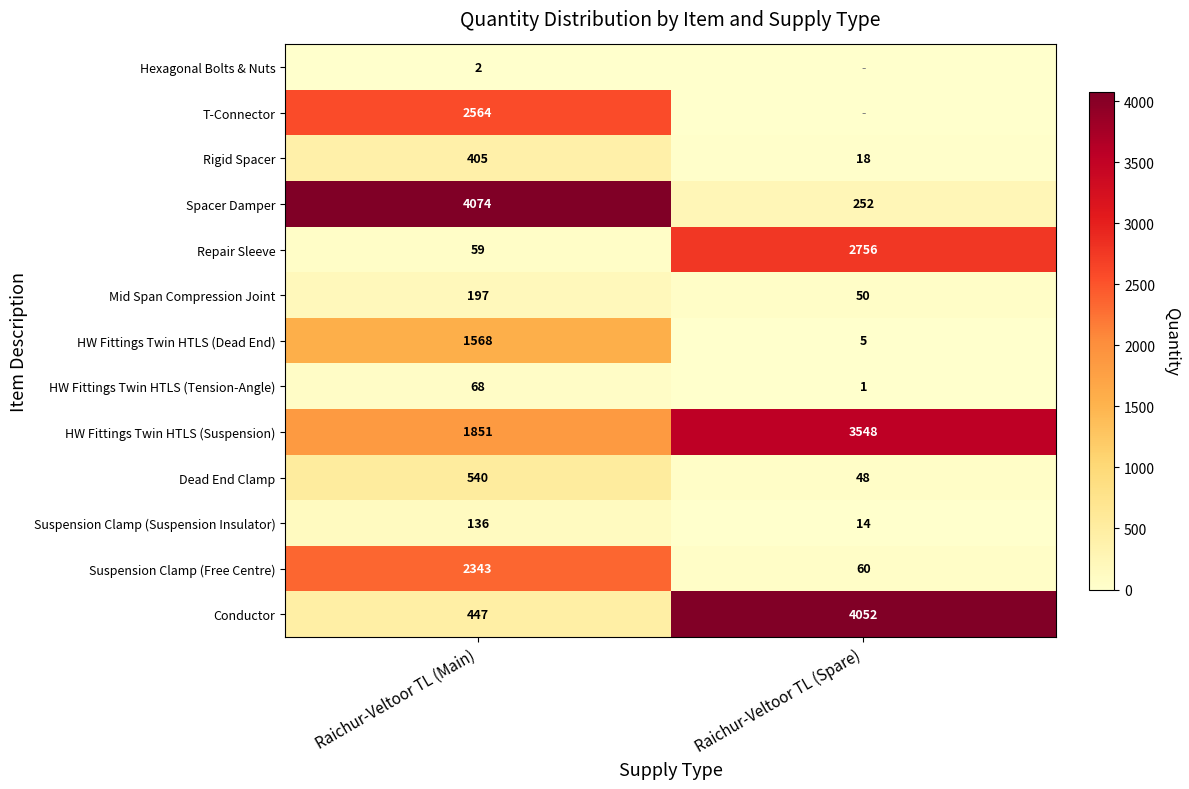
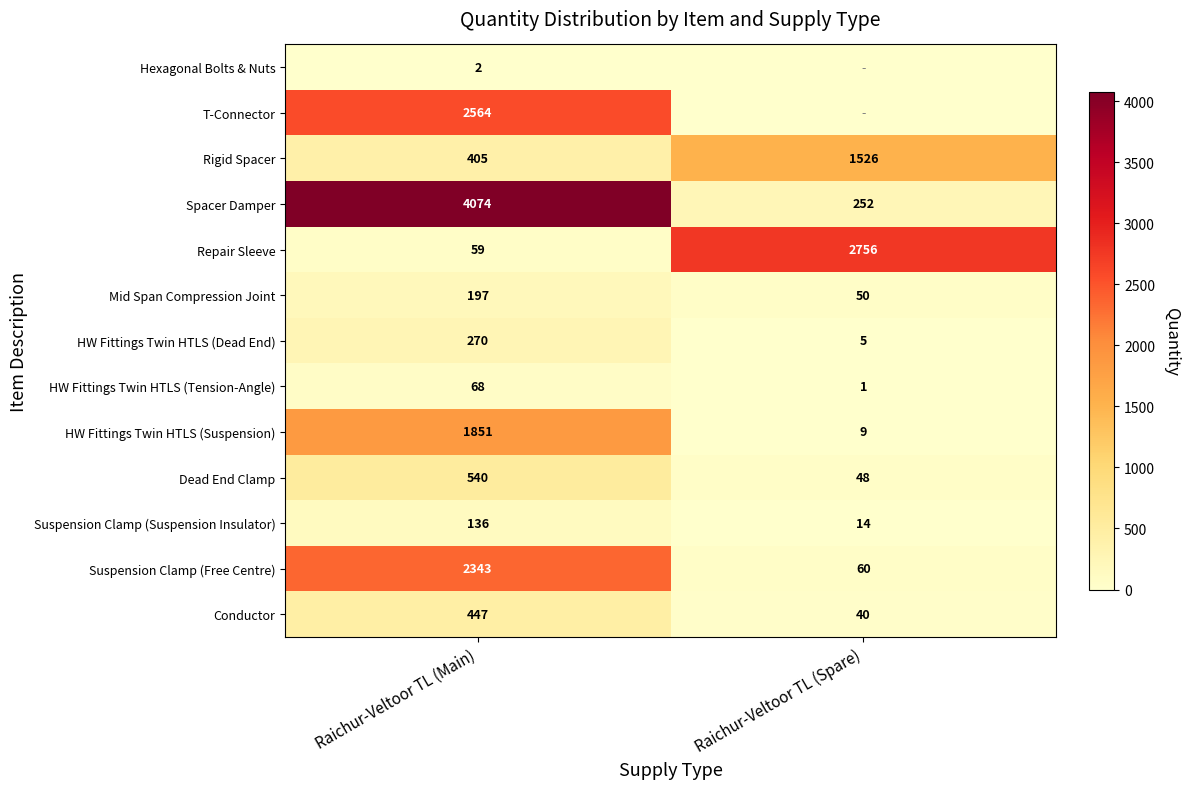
  {
    "Hexagonal Bolts & Nuts": {
      "Raichur-Veltoor TL (Main)": 2
    },
    "T-Connector": {
      "Raichur-Veltoor TL (Main)": 2564
    },
    "Rigid Spacer": {
      "Raichur-Veltoor TL (Main)": 405,
-     "Raichur-Veltoor TL (Spare)": 18
+     "Raichur-Veltoor TL (Spare)": 1526
    },
    "Spacer Damper": {
      "Raichur-Veltoor TL (Main)": 4074,
      "Raichur-Veltoor TL (Spare)": 252
    },
    "Repair Sleeve": {
      "Raichur-Veltoor TL (Main)": 59,
      "Raichur-Veltoor TL (Spare)": 2756
    },
    "Mid Span Compression Joint": {
      "Raichur-Veltoor TL (Main)": 197,
      "Raichur-Veltoor TL (Spare)": 50
    },
    "HW Fittings Twin HTLS (Dead End)": {
-     "Raichur-Veltoor TL (Main)": 1568,
+     "Raichur-Veltoor TL (Main)": 270,
      "Raichur-Veltoor TL (Spare)": 5
    },
    "HW Fittings Twin HTLS (Tension-Angle)": {
      "Raichur-Veltoor TL (Main)": 68,
      "Raichur-Veltoor TL (Spare)": 1
    },
    "HW Fittings Twin HTLS (Suspension)": {
      "Raichur-Veltoor TL (Main)": 1851,
-     "Raichur-Veltoor TL (Spare)": 3548
+     "Raichur-Veltoor TL (Spare)": 9
    },
    "Dead End Clamp": {
      "Raichur-Veltoor TL (Main)": 540,
      "Raichur-Veltoor TL (Spare)": 48
    },
    "Suspension Clamp (Suspension Insulator)": {
      "Raichur-Veltoor TL (Main)": 136,
      "Raichur-Veltoor TL (Spare)": 14
    },
    "Suspension Clamp (Free Centre)": {
      "Raichur-Veltoor TL (Main)": 2343,
      "Raichur-Veltoor TL (Spare)": 60
    },
    "Conductor": {
      "Raichur-Veltoor TL (Main)": 447,
-     "Raichur-Veltoor TL (Spare)": 4052
+     "Raichur-Veltoor TL (Spare)": 40
    }
  }
